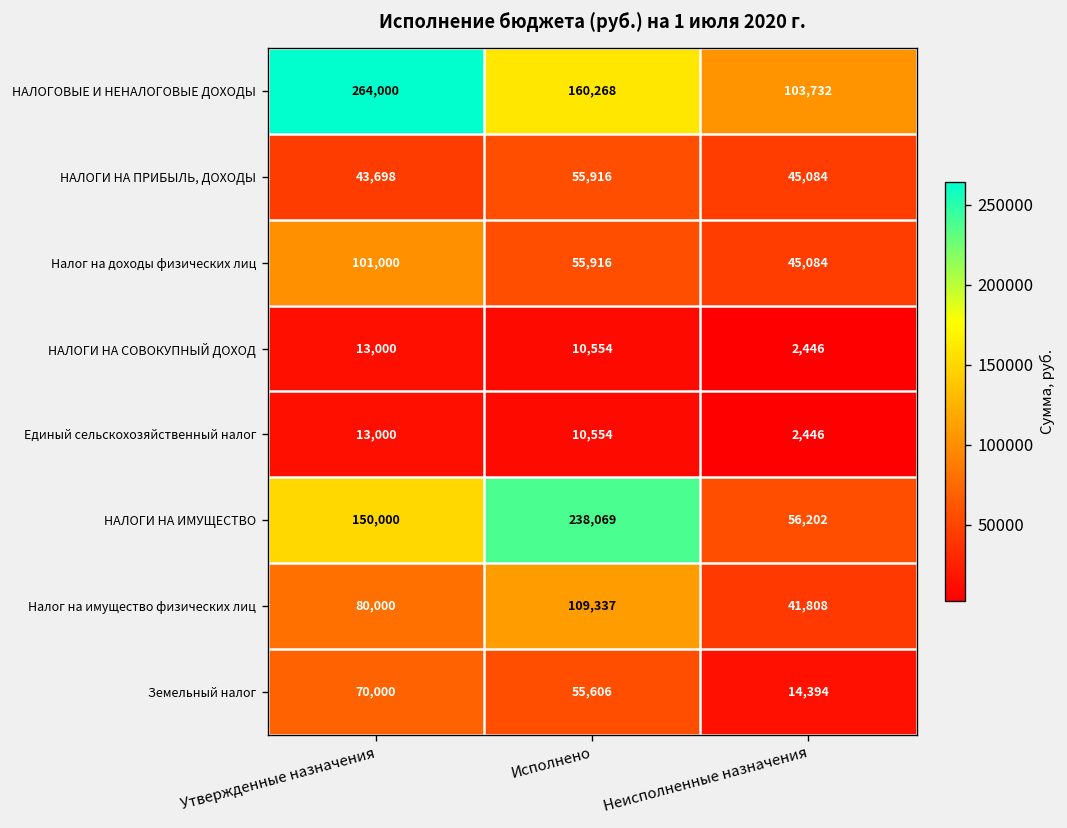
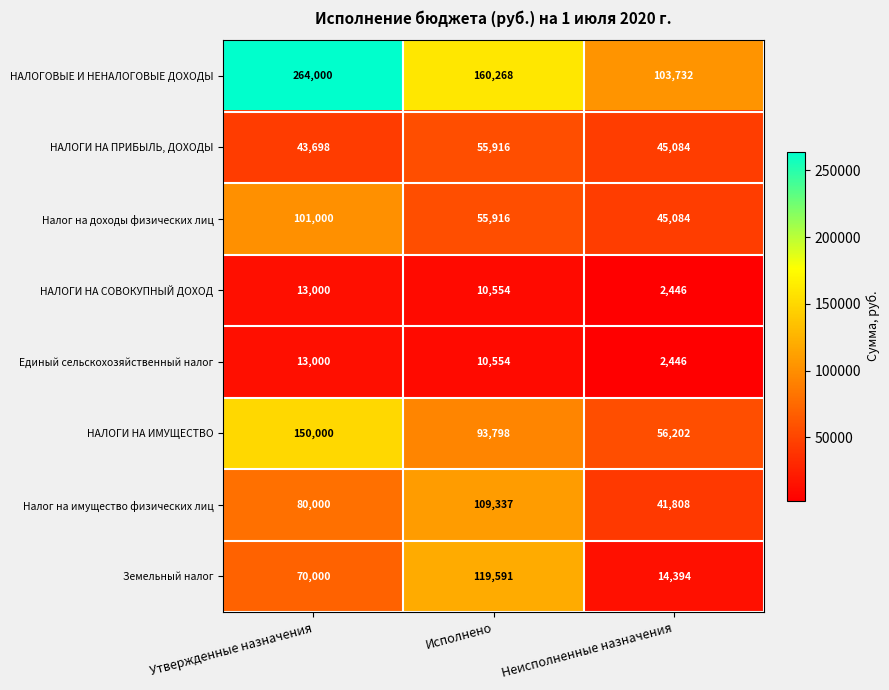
  {
    "НАЛОГОВЫЕ И НЕНАЛОГОВЫЕ ДОХОДЫ": {
      "Утвержденные назначения": "264,000",
      "Исполнено": "160,268",
      "Неисполненные назначения": "103,732"
    },
    "НАЛОГИ НА ПРИБЫЛЬ, ДОХОДЫ": {
      "Утвержденные назначения": "43,698",
      "Исполнено": "55,916",
      "Неисполненные назначения": "45,084"
    },
    "Налог на доходы физических лиц": {
      "Утвержденные назначения": "101,000",
      "Исполнено": "55,916",
      "Неисполненные назначения": "45,084"
    },
    "НАЛОГИ НА СОВОКУПНЫЙ ДОХОД": {
      "Утвержденные назначения": "13,000",
      "Исполнено": "10,554",
      "Неисполненные назначения": "2,446"
    },
    "Единый сельскохозяйственный налог": {
      "Утвержденные назначения": "13,000",
      "Исполнено": "10,554",
      "Неисполненные назначения": "2,446"
    },
    "НАЛОГИ НА ИМУЩЕСТВО": {
      "Утвержденные назначения": "150,000",
-     "Исполнено": "238,069",
+     "Исполнено": "93,798",
      "Неисполненные назначения": "56,202"
    },
    "Налог на имущество физических лиц": {
      "Утвержденные назначения": "80,000",
      "Исполнено": "109,337",
      "Неисполненные назначения": "41,808"
    },
    "Земельный налог": {
      "Утвержденные назначения": "70,000",
-     "Исполнено": "55,606",
+     "Исполнено": "119,591",
      "Неисполненные назначения": "14,394"
    }
  }
